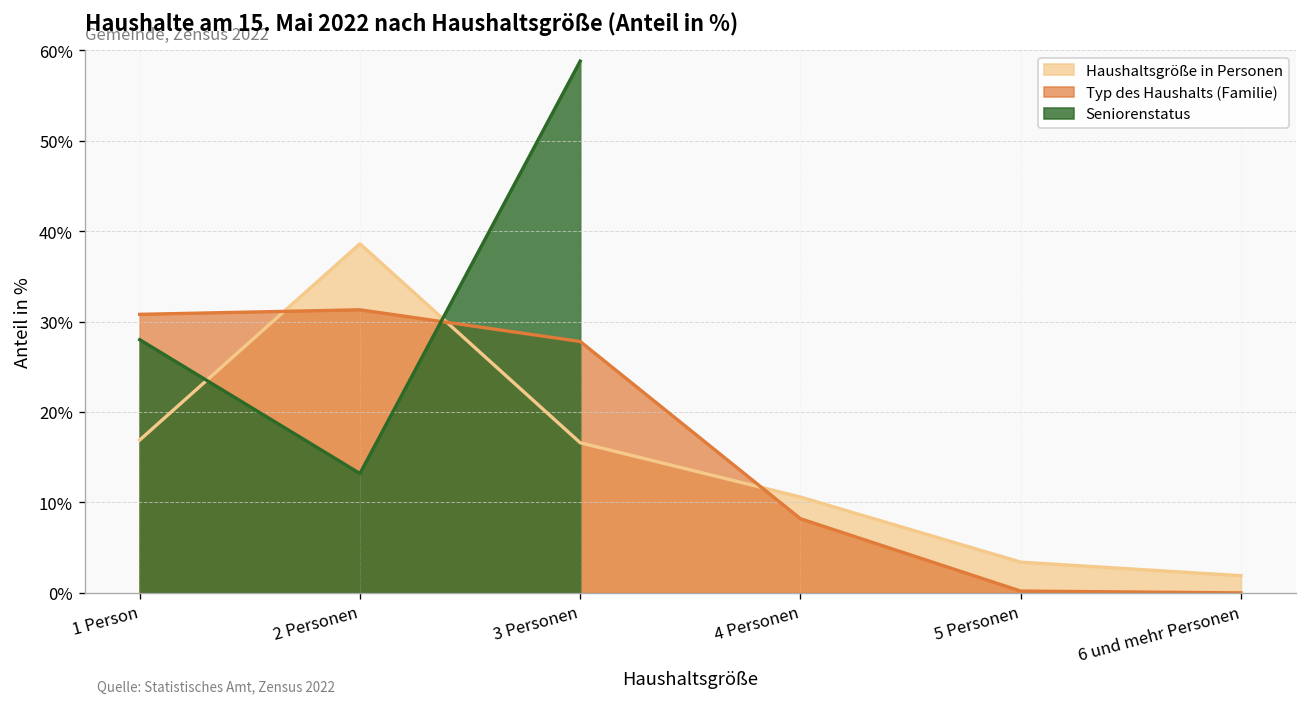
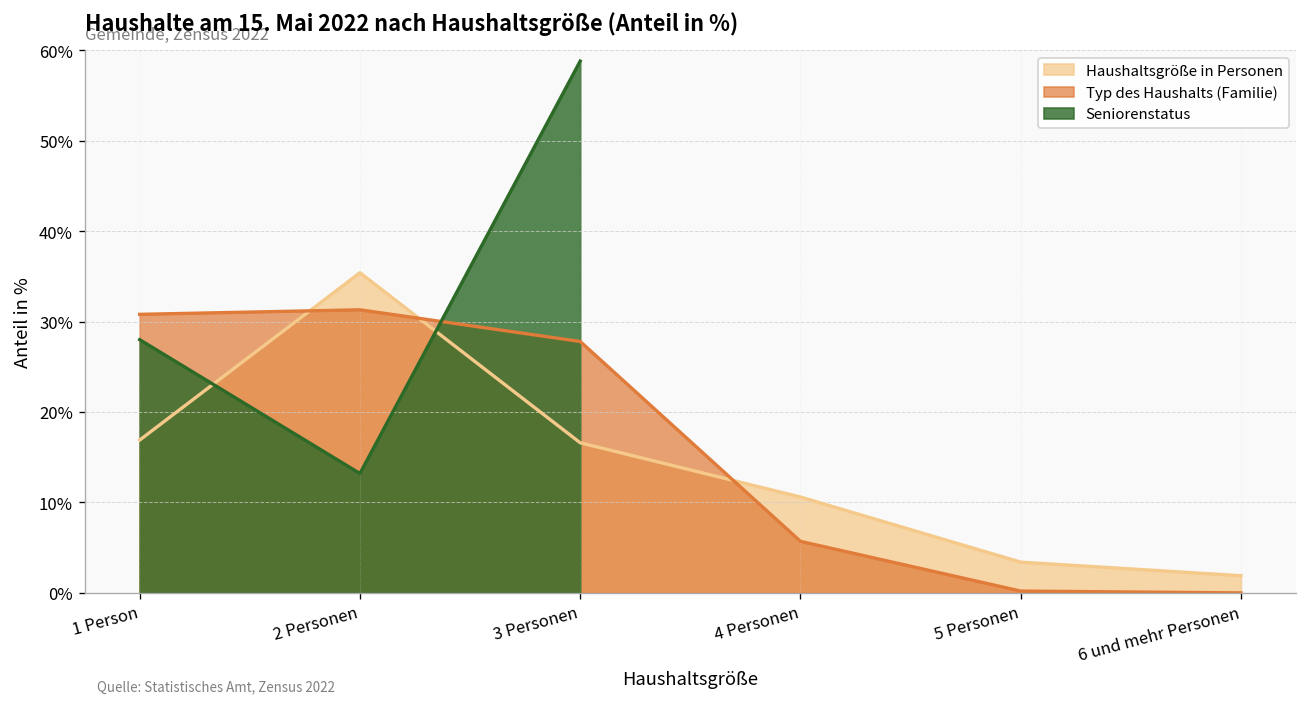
  {
    "Haushaltsgröße in Personen": {
      "1 Person": "17%",
-     "2 Personen": "39%",
+     "2 Personen": "35%",
      "3 Personen": "17%",
      "4 Personen": "11%",
      "5 Personen": "3%",
      "6 und mehr Personen": "2%"
    },
    "Typ des Haushalts (Familie)": {
      "1 Person": "31%",
      "2 Personen": "31%",
      "3 Personen": "28%",
-     "4 Personen": "8%",
+     "4 Personen": "6%",
      "5 Personen": "0%",
      "6 und mehr Personen": "0%"
    },
    "Seniorenstatus": {
      "1 Person": "28%",
      "2 Personen": "13%",
      "3 Personen": "59%"
    }
  }
